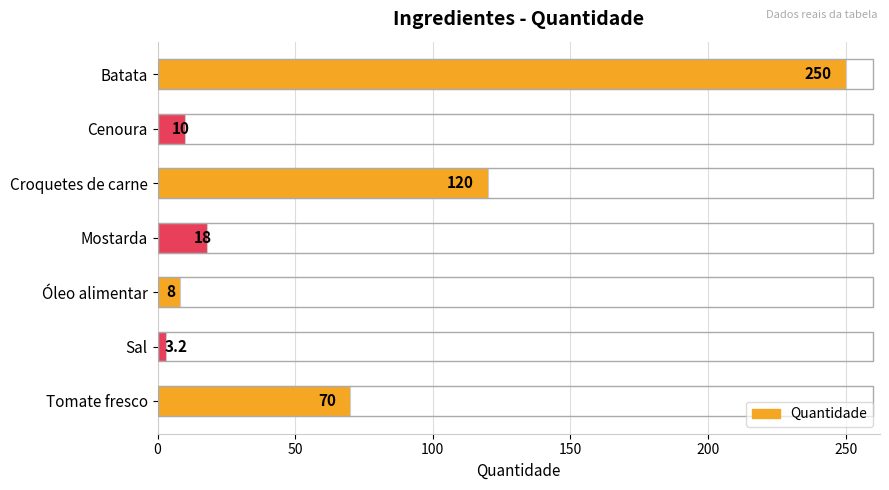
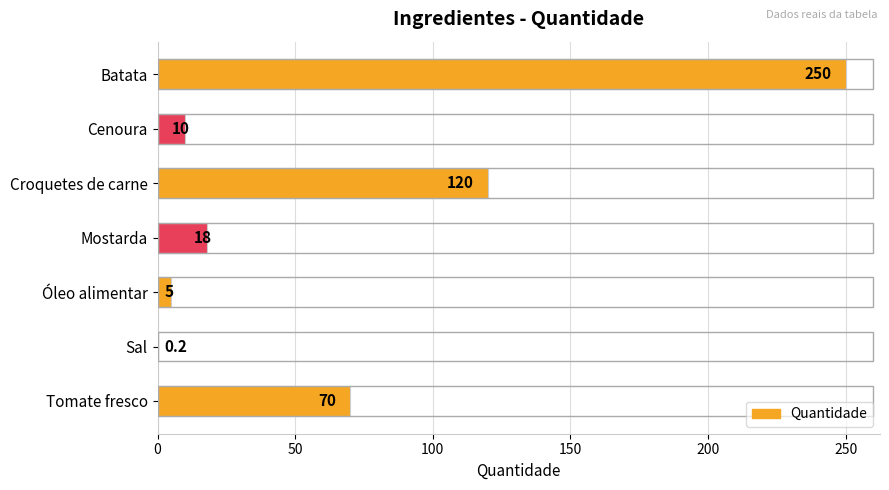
  {
    "Batata": 250,
    "Cenoura": 10,
    "Croquetes de carne": 120,
    "Mostarda": 18,
-   "Óleo alimentar": 8,
-   "Sal": 3.2,
+   "Óleo alimentar": 5,
+   "Sal": 0.2,
    "Tomate fresco": 70
  }
